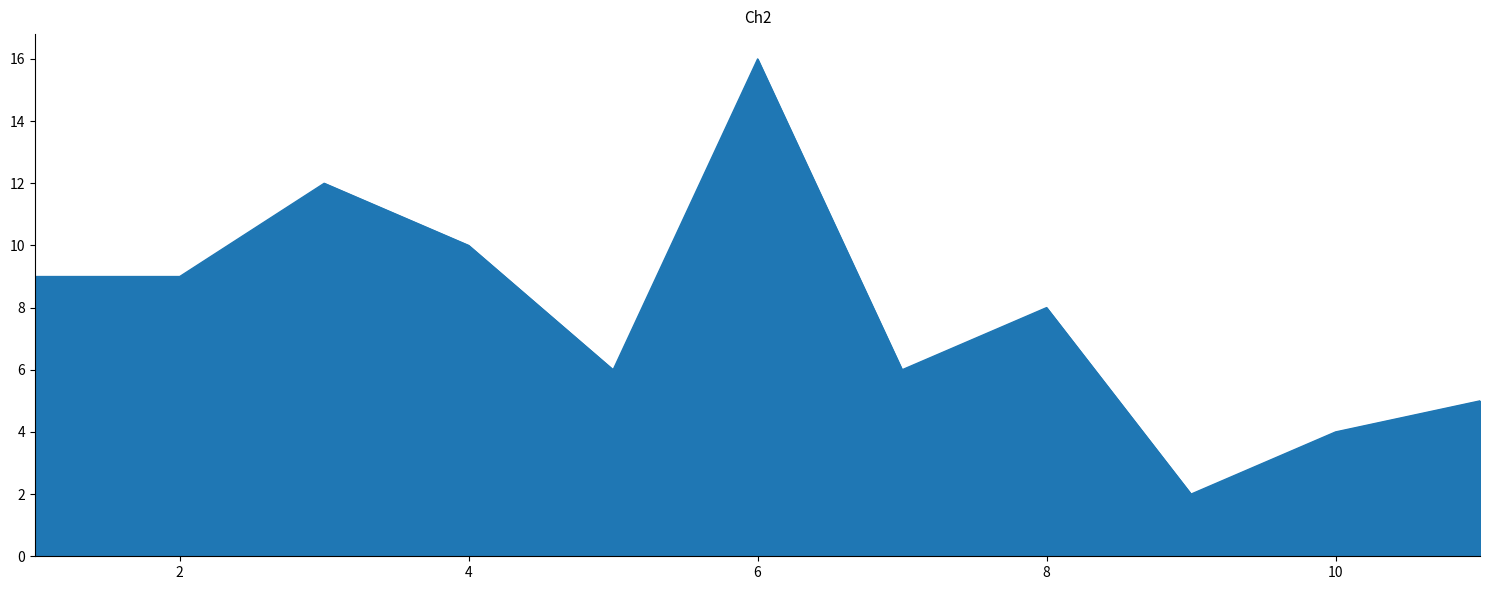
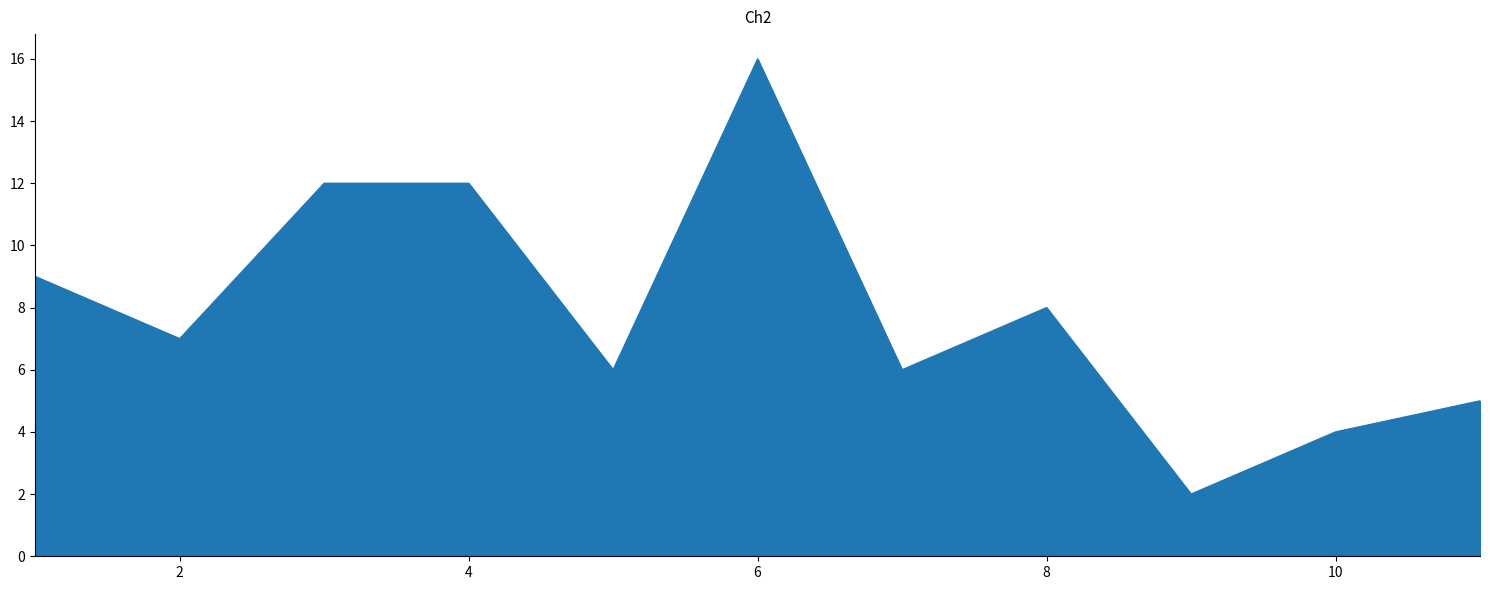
  {
-   "2": 9,
-   "4": 10,
+   "2": 7,
+   "4": 12,
    "6": 16,
    "8": 8,
    "10": 4
  }
